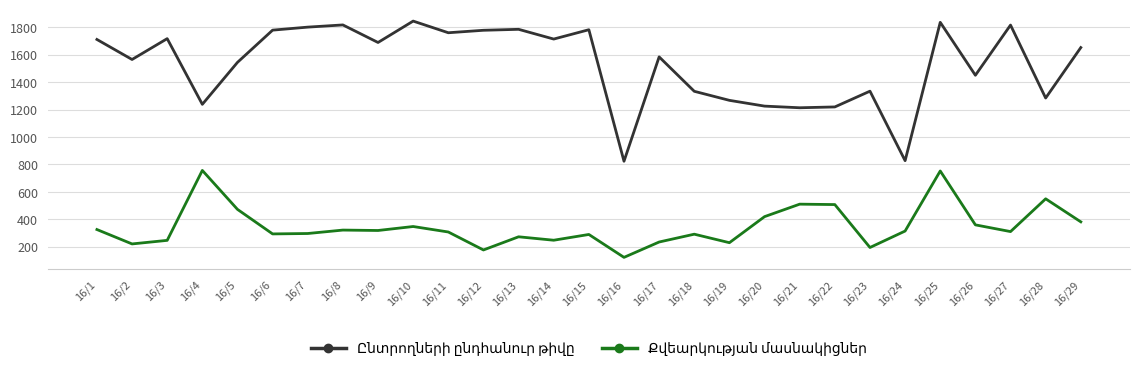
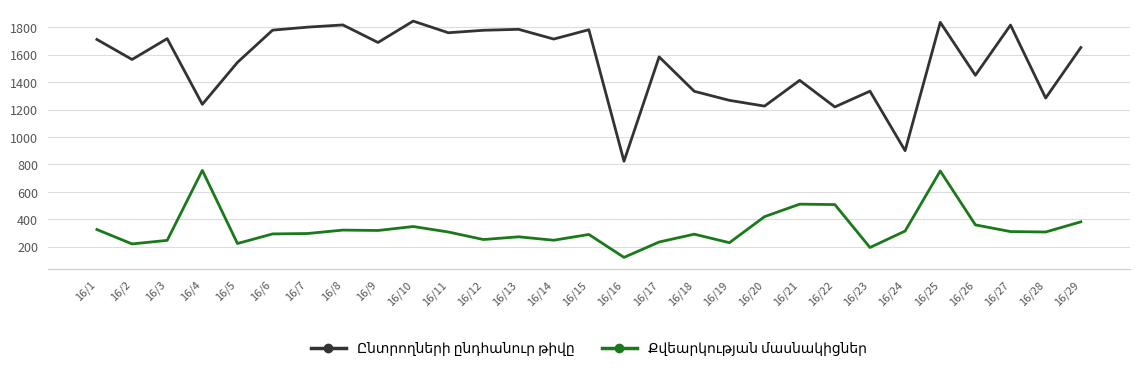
  {
    "Ընտրողների ընդհանուր թիվը": {
      "16/1": 1710,
      "16/2": 1570,
      "16/3": 1720,
      "16/4": 1240,
      "16/5": 1540,
      "16/6": 1780,
      "16/7": 1800,
      "16/8": 1820,
      "16/9": 1690,
      "16/10": 1850,
      "16/11": 1760,
      "16/12": 1780,
      "16/13": 1790,
      "16/14": 1710,
      "16/15": 1780,
      "16/16": 820,
      "16/17": 1580,
      "16/18": 1330,
      "16/19": 1270,
      "16/20": 1230,
-     "16/21": 1210,
+     "16/21": 1410,
      "16/22": 1220,
      "16/23": 1330,
-     "16/24": 830,
+     "16/24": 900,
      "16/25": 1840,
      "16/26": 1450,
      "16/27": 1820,
      "16/28": 1280,
      "16/29": 1650
    },
    "Քվեարկության մասնակիցներ": {
      "16/1": 330,
      "16/2": 220,
      "16/3": 250,
      "16/4": 760,
-     "16/5": 470,
+     "16/5": 220,
      "16/6": 290,
      "16/7": 300,
      "16/8": 320,
      "16/9": 320,
      "16/10": 350,
      "16/11": 310,
-     "16/12": 180,
+     "16/12": 250,
      "16/13": 270,
      "16/14": 250,
      "16/15": 290,
      "16/16": 120,
      "16/17": 230,
      "16/18": 290,
      "16/19": 230,
      "16/20": 420,
      "16/21": 510,
      "16/22": 510,
      "16/23": 190,
      "16/24": 310,
      "16/25": 750,
      "16/26": 360,
      "16/27": 310,
-     "16/28": 550,
+     "16/28": 310,
      "16/29": 380
    }
  }
